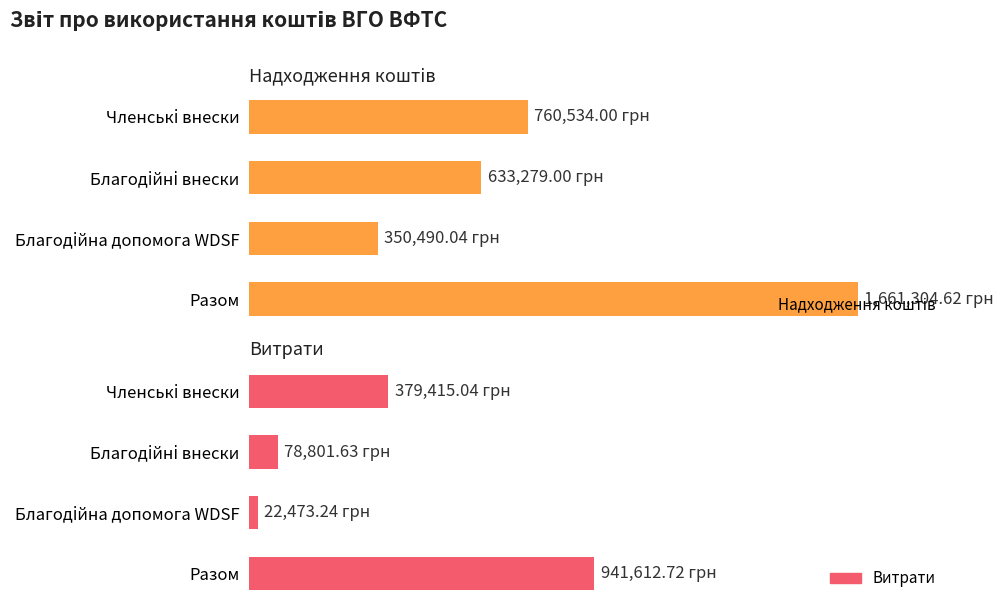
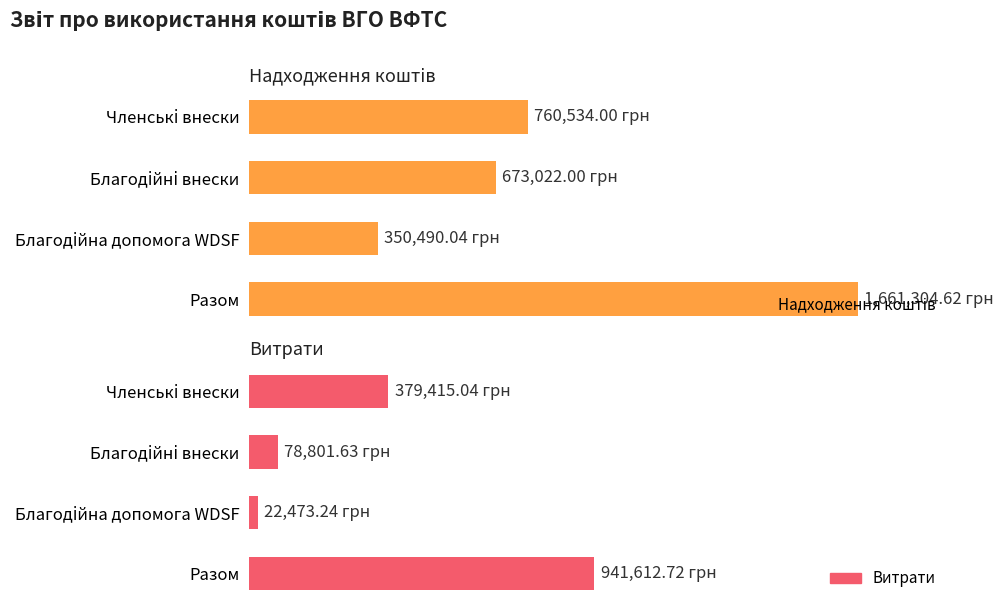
  {
    "Надходження коштів": {
      "Членські внески": "760,534.00",
-     "Благодійні внески": "633,279.00",
+     "Благодійні внески": "673,022.00",
      "Благодійна допомога WDSF": "350,490.04",
      "Разом": "1,661,304.62"
    },
    "Витрати": {
      "Членські внески": "379,415.04",
      "Благодійні внески": "78,801.63",
      "Благодійна допомога WDSF": "22,473.24",
      "Разом": "941,612.72"
    }
  }
